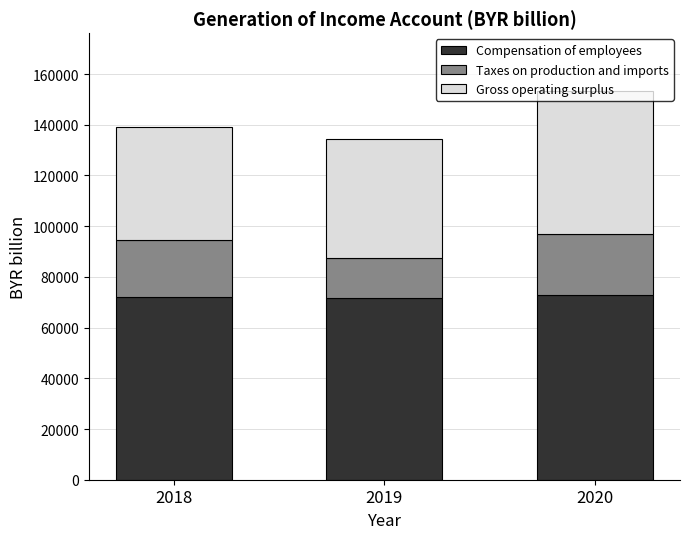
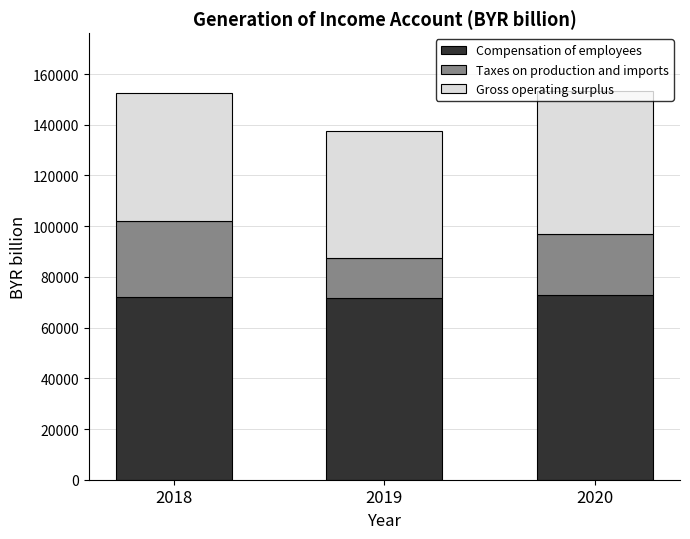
  {
    "Compensation of employees": {
      "2018": 72000,
      "2019": 72000,
      "2020": 73000
    },
    "Taxes on production and imports": {
-     "2018": 23000,
+     "2018": 30000,
      "2019": 16000,
      "2020": 24000
    },
    "Gross operating surplus": {
-     "2018": 45000,
-     "2019": 47000
+     "2018": 50000,
+     "2019": 50000
    }
  }
